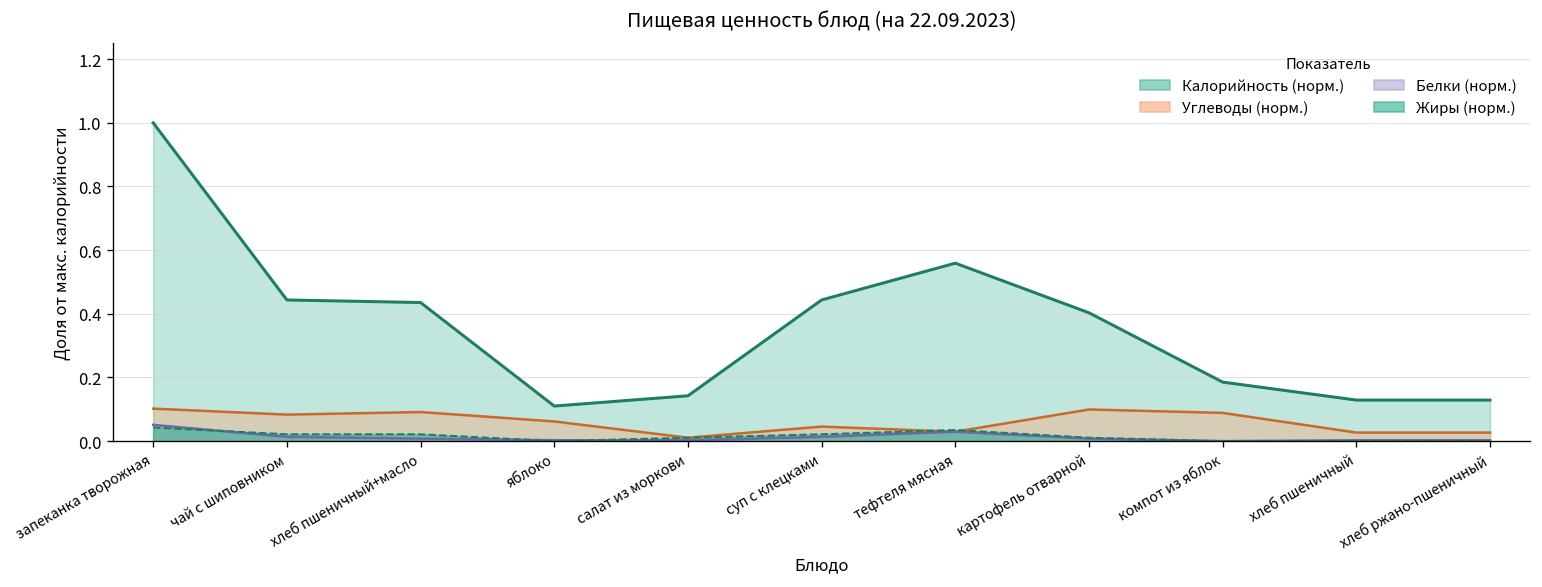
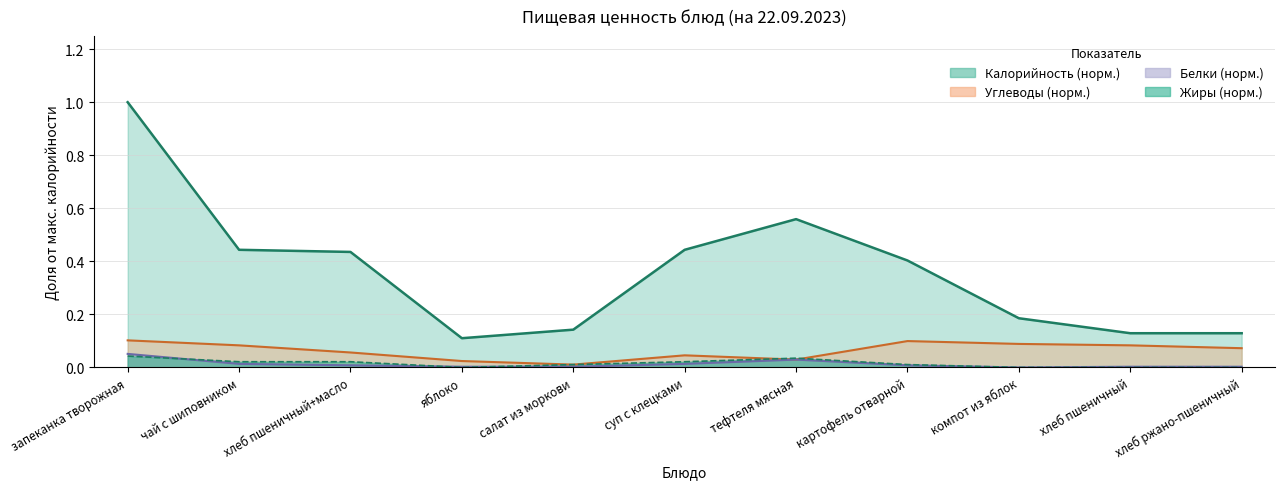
  {
    "Углеводы (норм.)": {
      "запеканка творожная": 0.10,
      "чай с шиповником": 0.08,
-     "хлеб пшеничный+масло": 0.09,
-     "яблоко": 0.06,
+     "хлеб пшеничный+масло": 0.06,
+     "яблоко": 0.02,
      "суп с клецками": 0.05,
      "картофель отварной": 0.10,
      "компот из яблок": 0.09,
-     "хлеб пшеничный": 0.03,
-     "хлеб ржано-пшеничный": 0.03
+     "хлеб пшеничный": 0.08,
+     "хлеб ржано-пшеничный": 0.07
    }
  }
